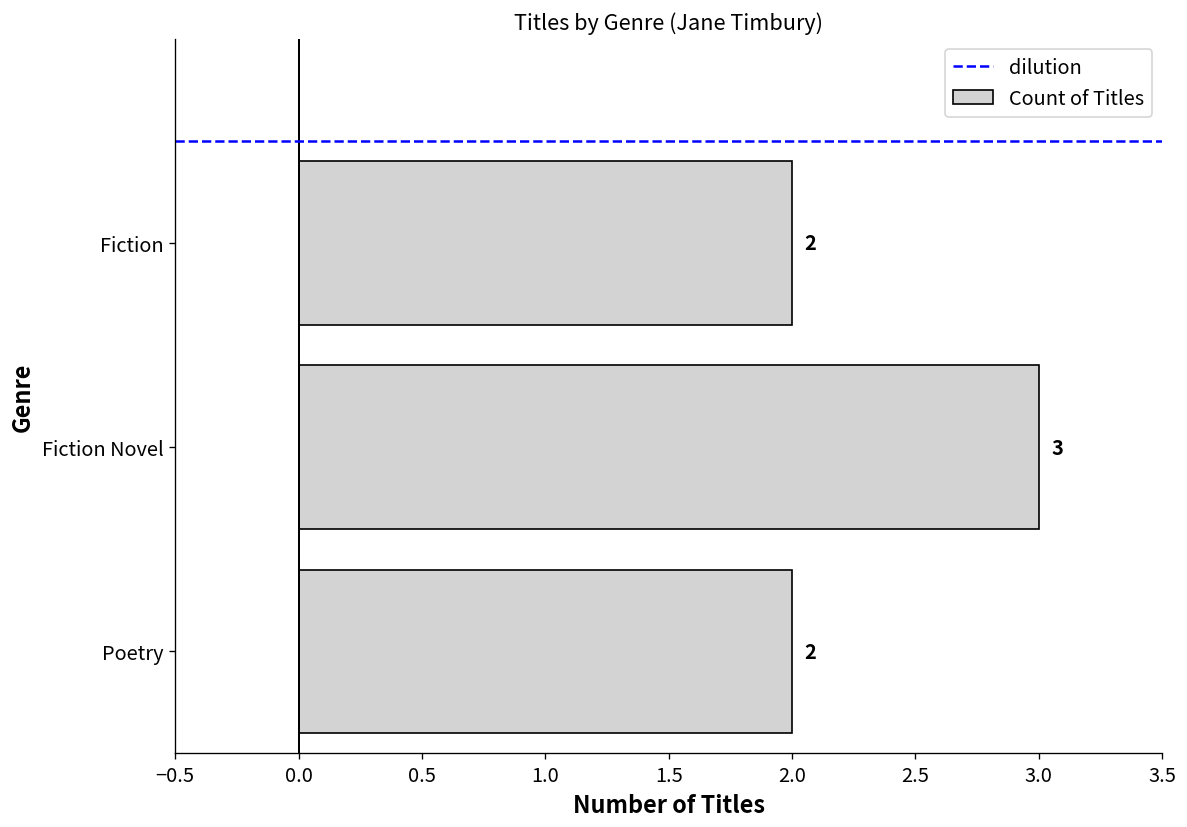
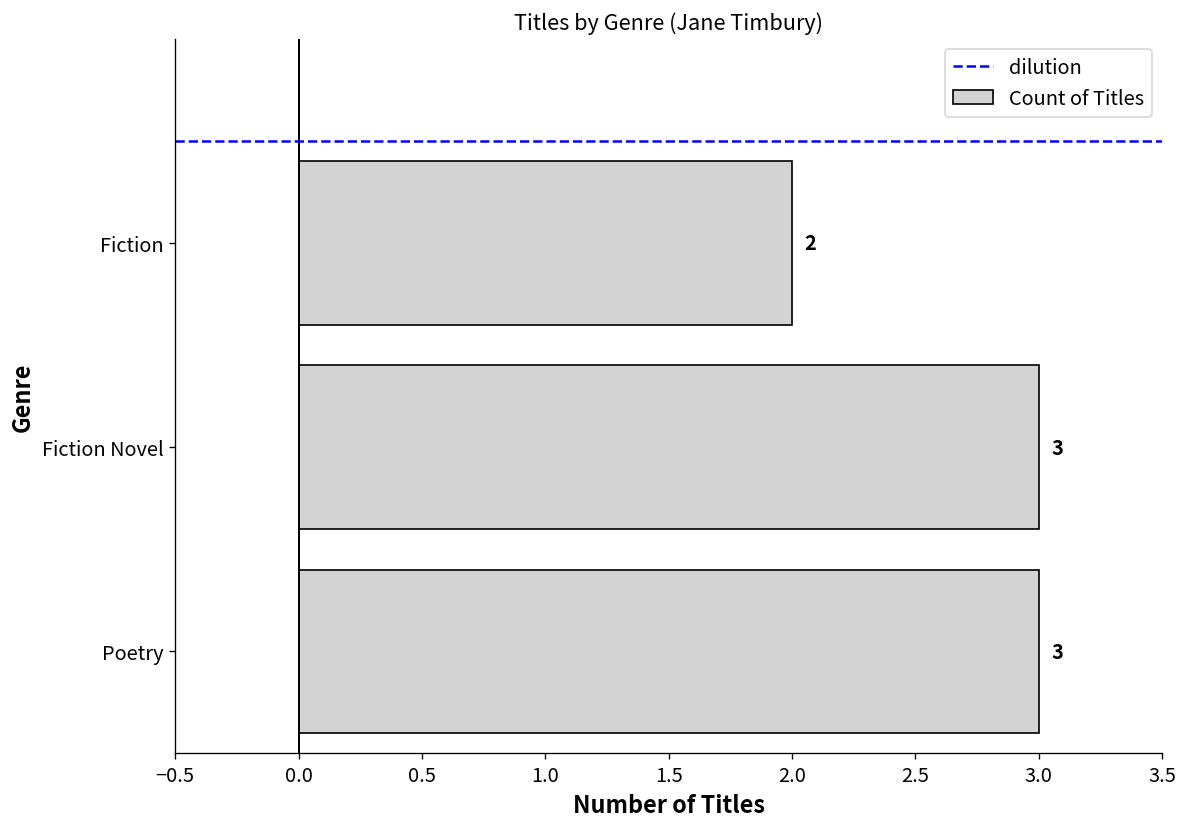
  {
    "Fiction": 2,
    "Fiction Novel": 3,
-   "Poetry": 2
+   "Poetry": 3
  }
